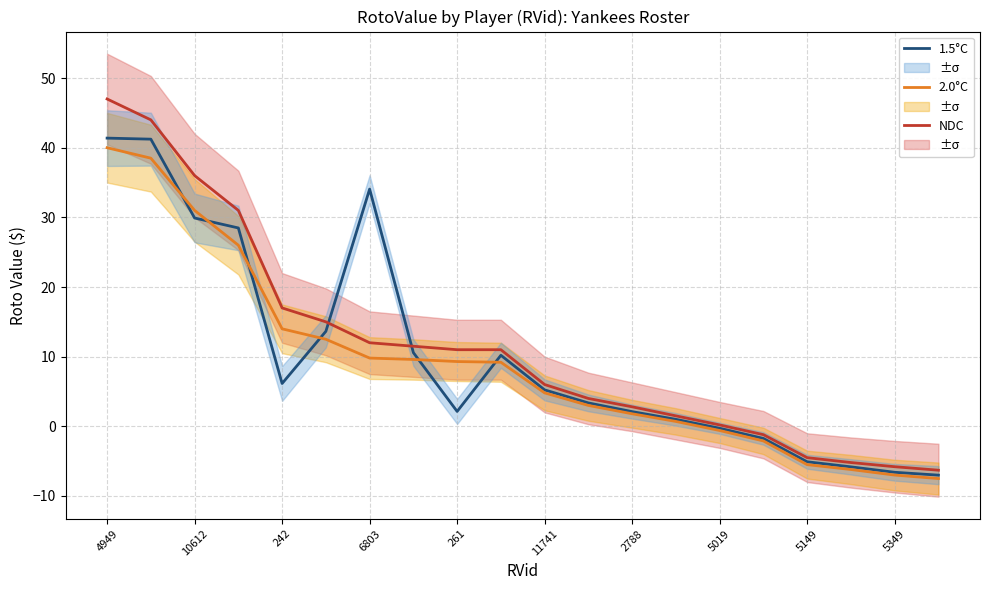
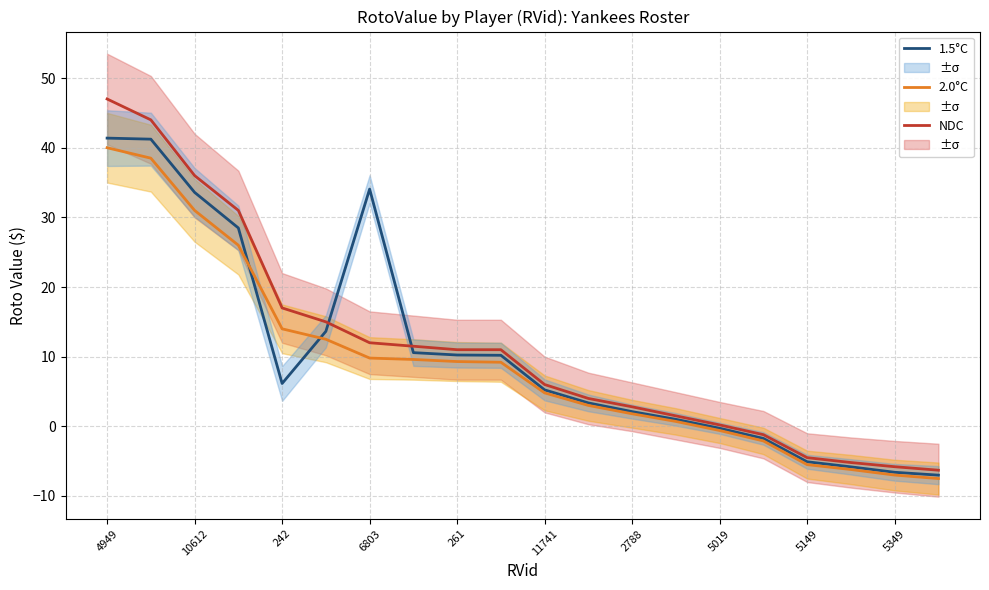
  {
    "1.5°C": {
      "4949": 41,
-     "10612": 30,
+     "10612": 34,
      "242": 6,
      "6803": 34,
-     "261": 2,
+     "261": 10,
      "11741": 5,
      "5149": -5,
      "5349": -7
    }
  }
